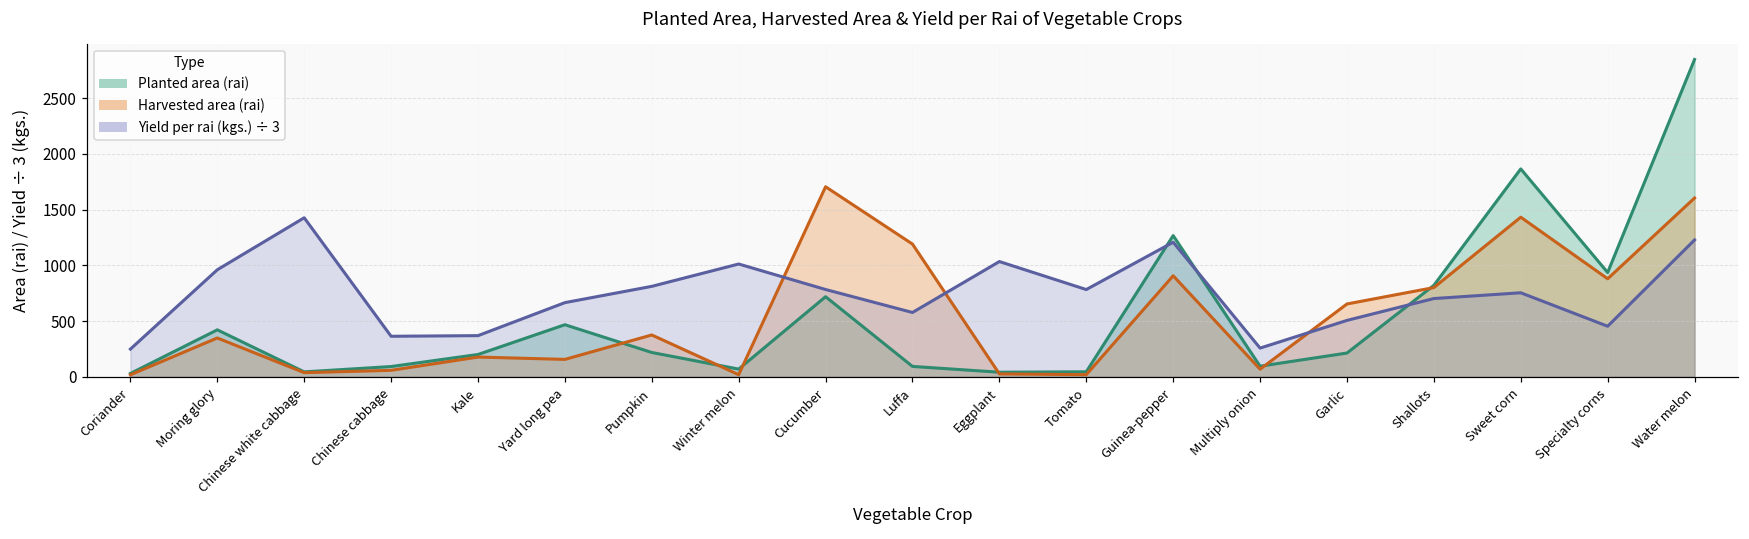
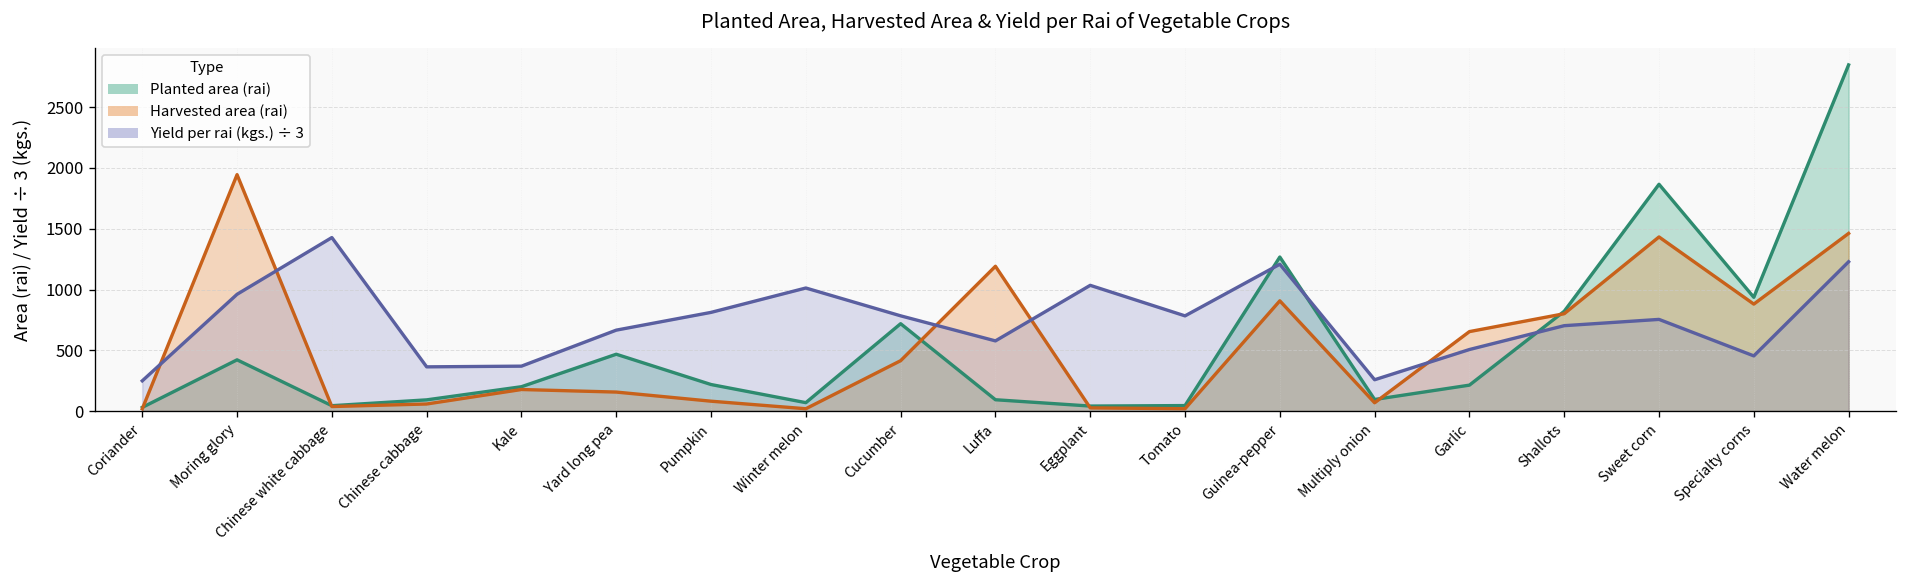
  {
    "Harvested area (rai)": {
-     "Moring glory": 350,
+     "Moring glory": 1940,
      "Chinese cabbage": 60,
      "Yard long pea": 160,
-     "Pumpkin": 380,
+     "Pumpkin": 80,
      "Winter melon": 20,
-     "Cucumber": 1710,
+     "Cucumber": 420,
      "Luffa": 1190,
      "Tomato": 20,
      "Guinea-pepper": 910,
      "Multiply onion": 70,
      "Garlic": 650,
      "Sweet corn": 1430,
      "Specialty corns": 880,
-     "Water melon": 1600
+     "Water melon": 1460
    }
  }
